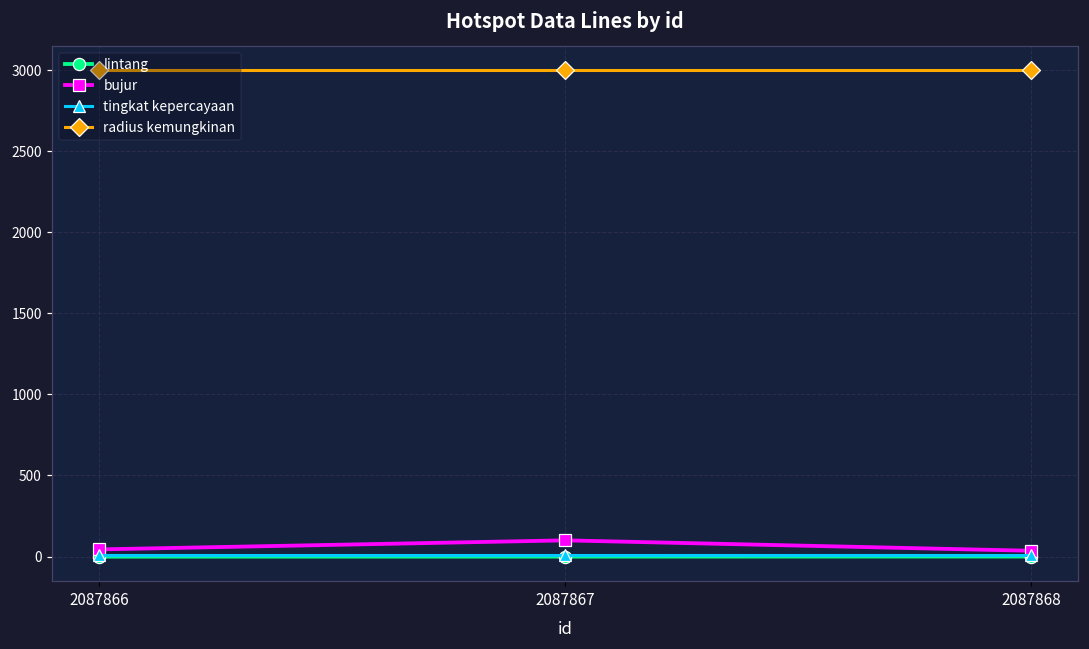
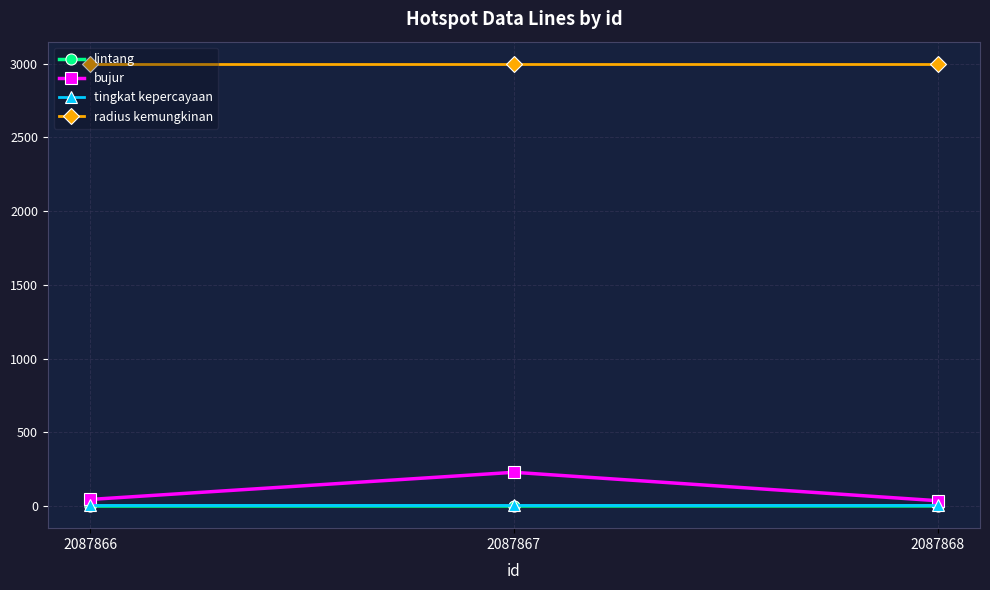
  {
    "bujur": {
      "2087866": 40,
-     "2087867": 100,
+     "2087867": 230,
      "2087868": 40
    },
    "radius kemungkinan": {
      "2087867": 3000,
      "2087868": 3000
    }
  }
